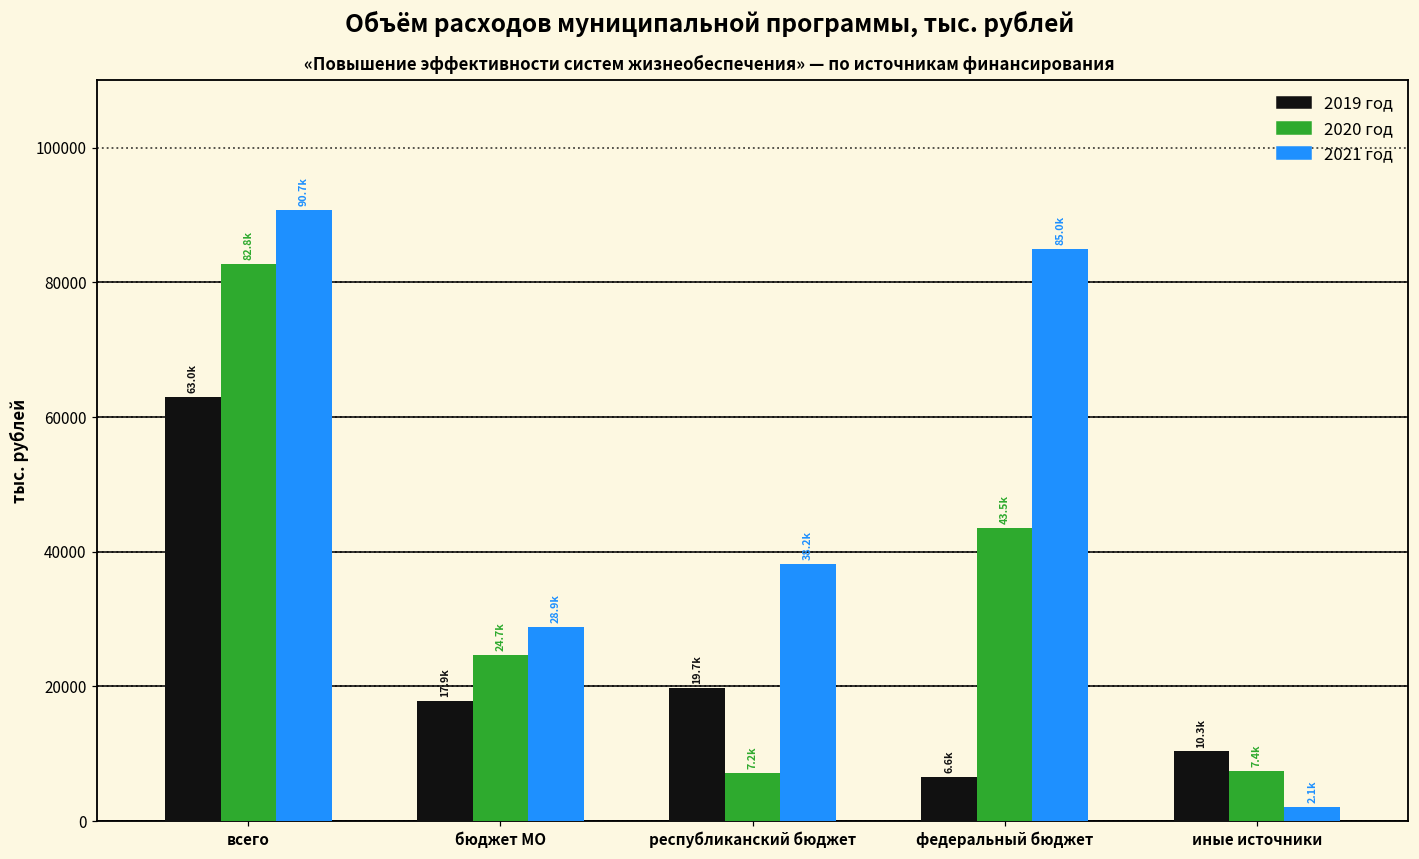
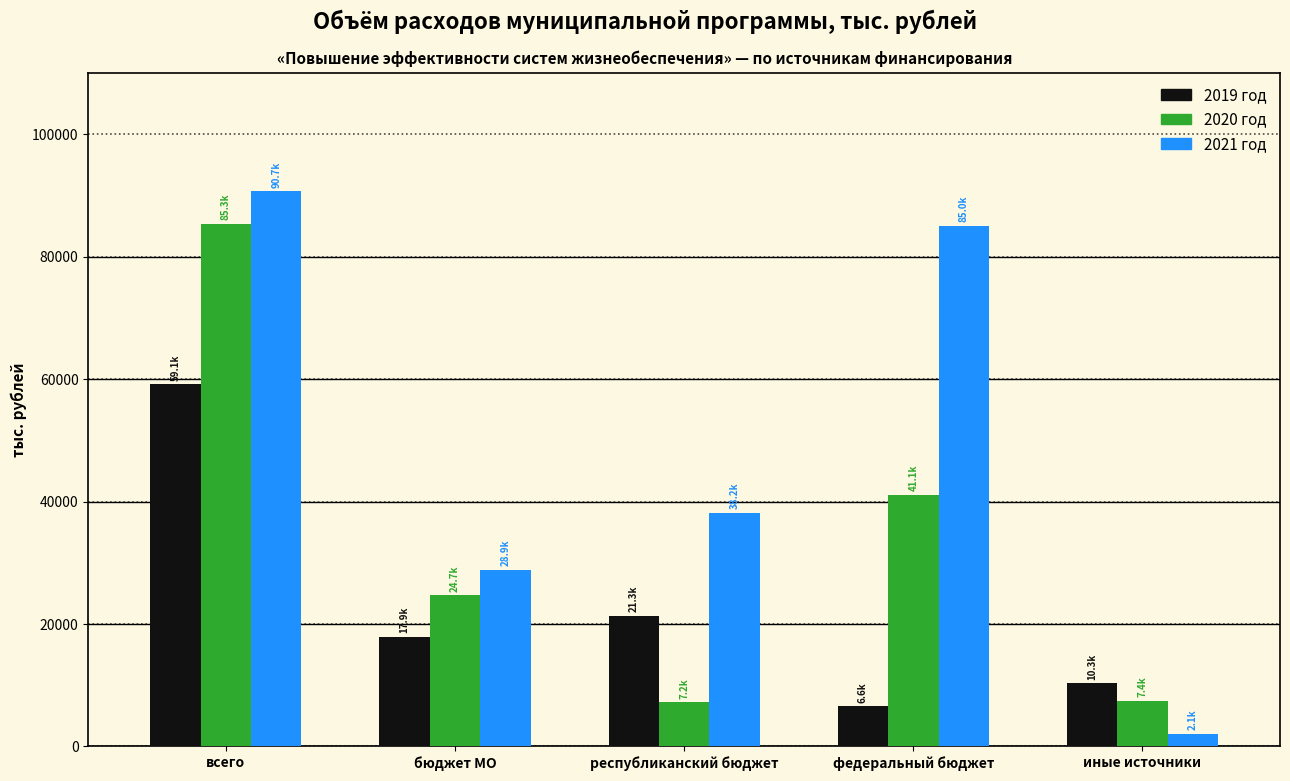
  {
    "2019 год": {
-     "всего": "63.0k",
+     "всего": "59.1k",
      "бюджет МО": "17.9k",
-     "республиканский бюджет": "19.7k",
+     "республиканский бюджет": "21.3k",
      "федеральный бюджет": "6.6k",
      "иные источники": "10.3k"
    },
    "2020 год": {
-     "всего": "82.8k",
+     "всего": "85.3k",
      "бюджет МО": "24.7k",
      "республиканский бюджет": "7.2k",
-     "федеральный бюджет": "43.5k",
+     "федеральный бюджет": "41.1k",
      "иные источники": "7.4k"
    },
    "2021 год": {
      "всего": "90.7k",
      "бюджет МО": "28.9k",
      "республиканский бюджет": "38.2k",
      "федеральный бюджет": "85.0k",
      "иные источники": "2.1k"
    }
  }
